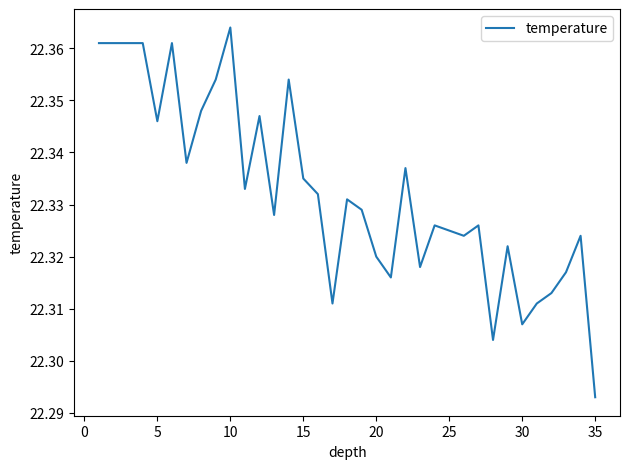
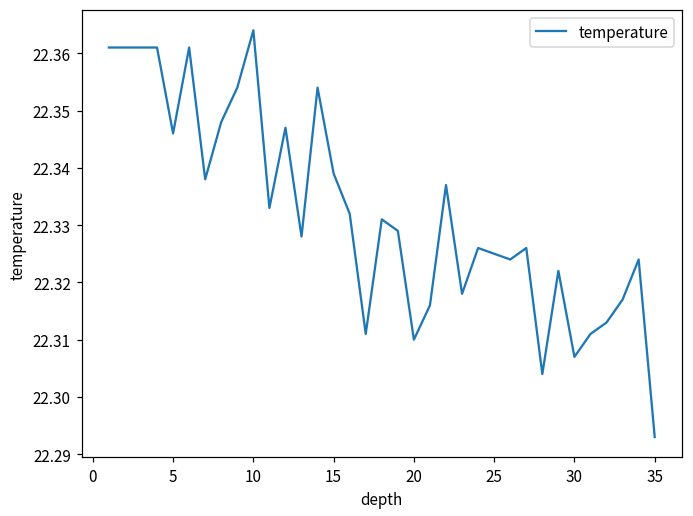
  {
    "5": 22.346,
    "10": 22.364,
-   "15": 22.335,
-   "20": 22.32,
+   "15": 22.339,
+   "20": 22.31,
    "25": 22.325,
    "30": 22.307,
    "35": 22.293
  }
